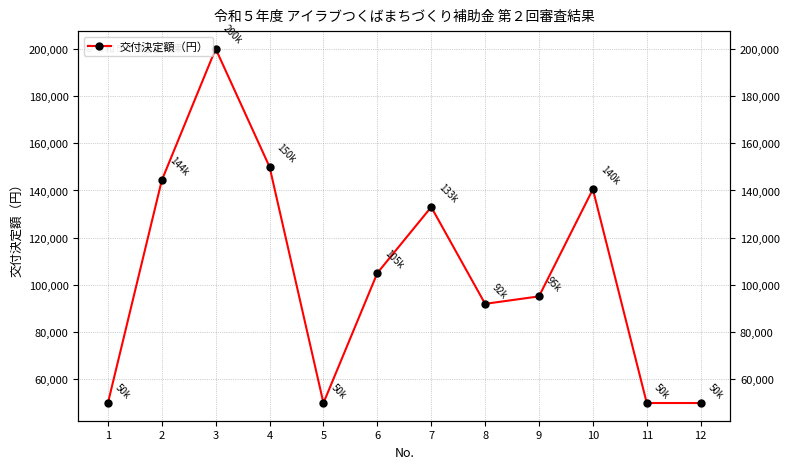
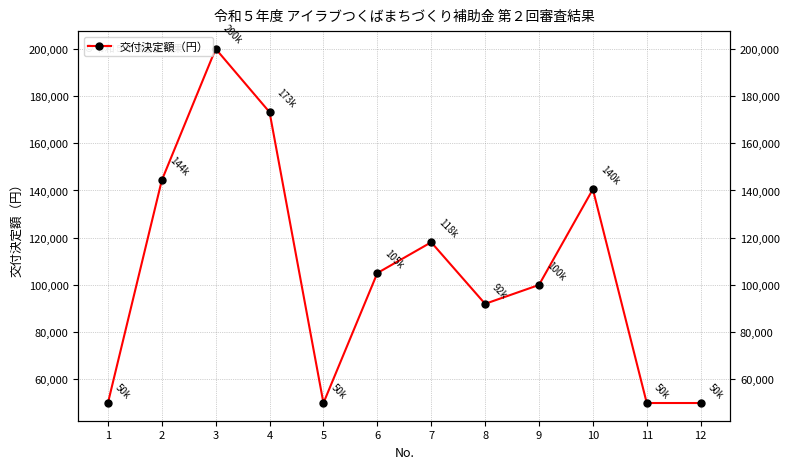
  {
    "1": "50k",
    "2": "144k",
    "3": "200k",
-   "4": "150k",
+   "4": "173k",
    "5": "50k",
    "6": "105k",
-   "7": "133k",
+   "7": "118k",
    "8": "92k",
-   "9": "95k",
+   "9": "100k",
    "11": "50k",
    "12": "50k"
  }
